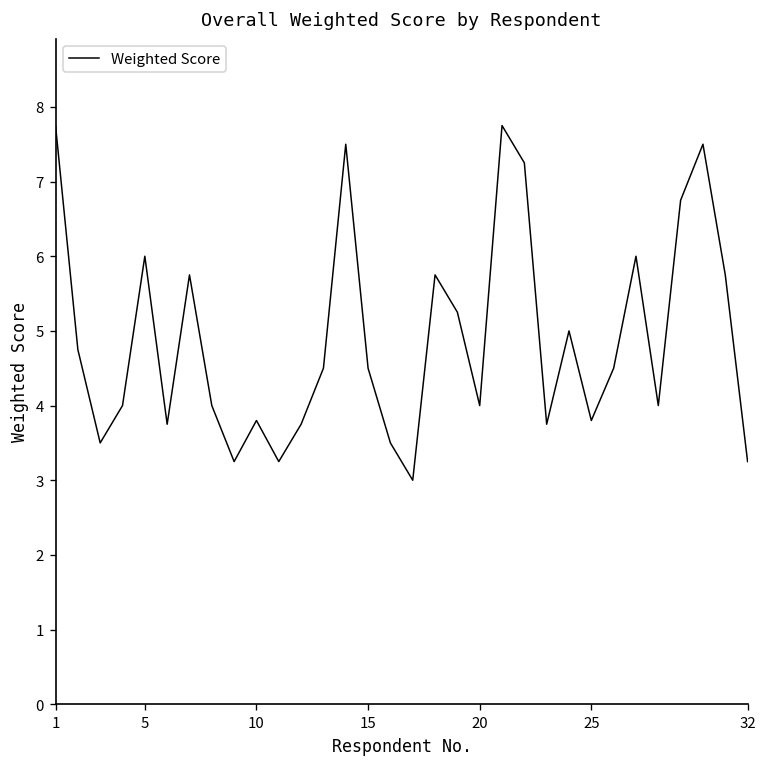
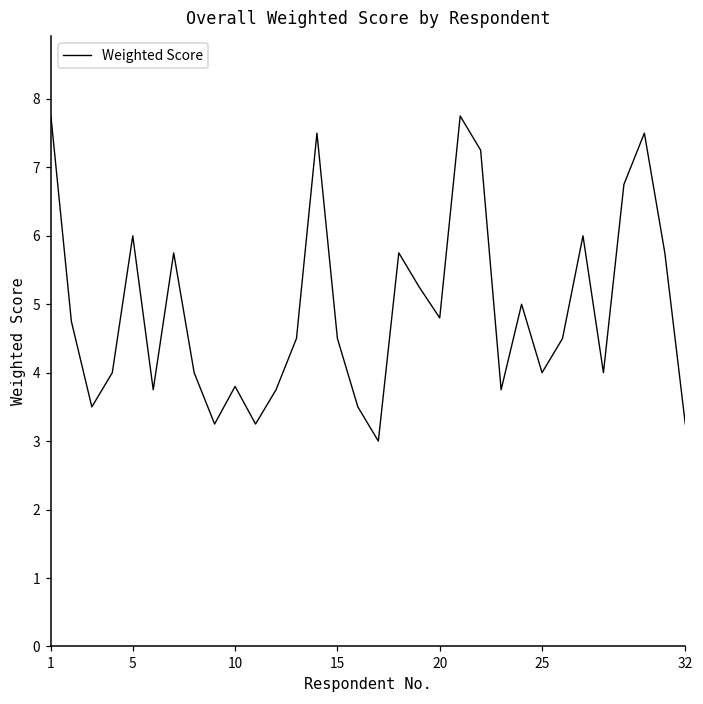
  {
    "1": 7.8,
    "5": 6.0,
    "10": 3.8,
    "15": 4.5,
-   "20": 4.0,
-   "25": 3.8,
+   "20": 4.8,
+   "25": 4.0,
    "32": 3.3
  }
